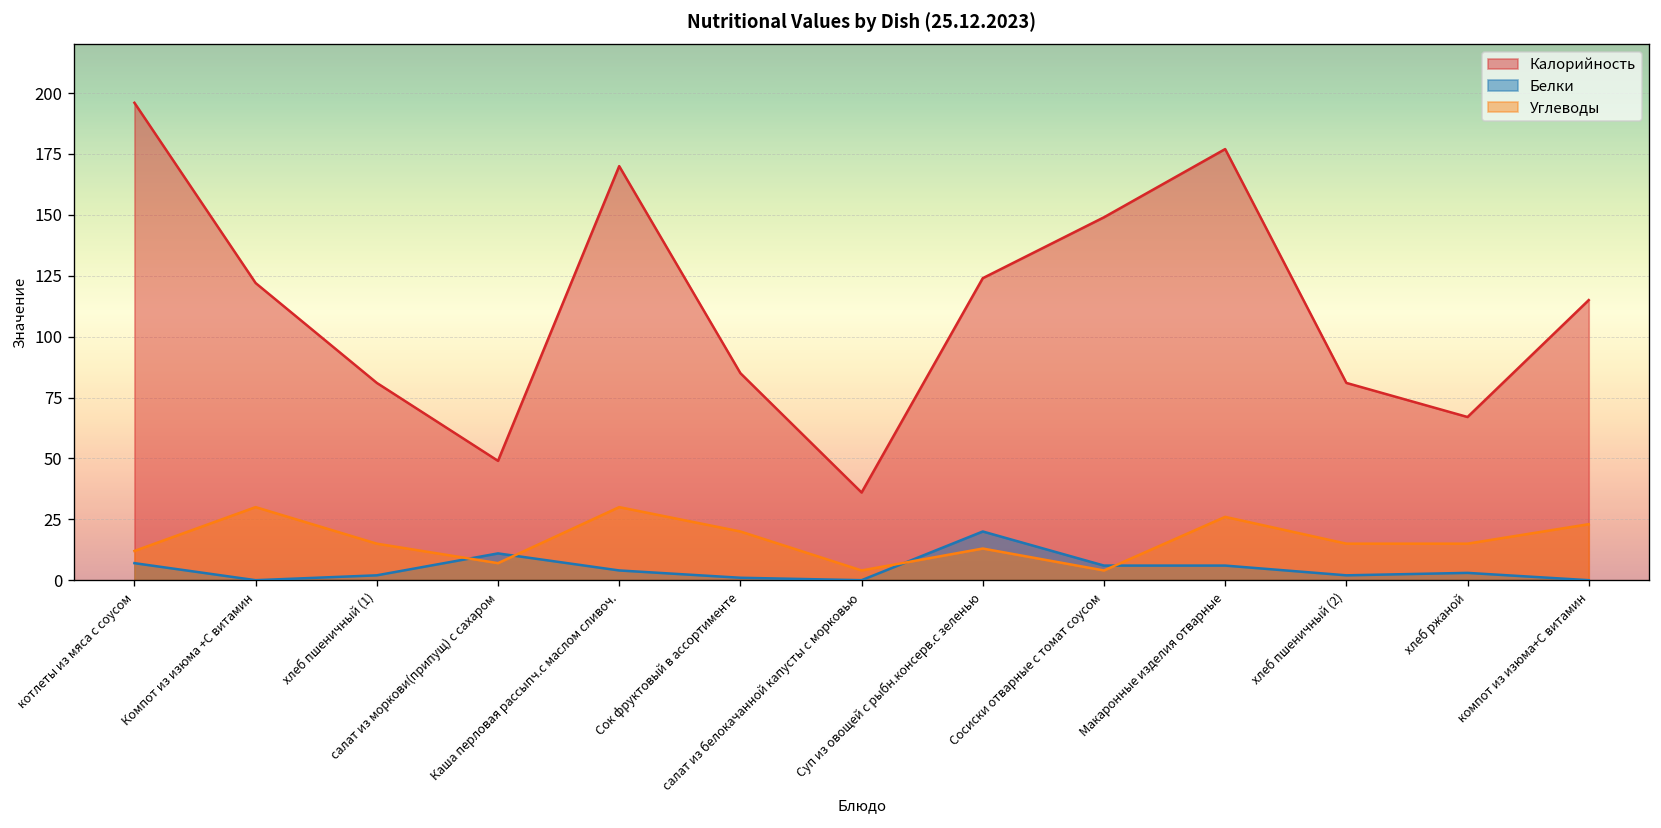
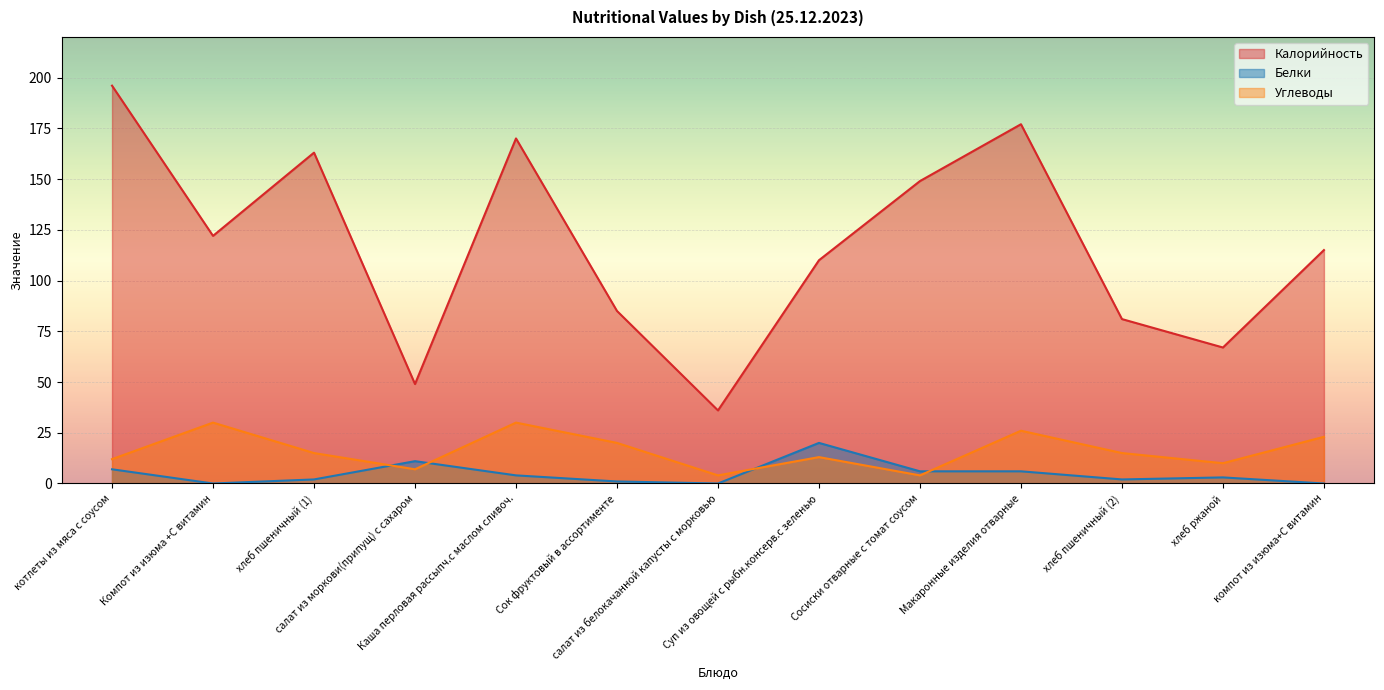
  {
    "Калорийность": {
      "котлеты из мяса с соусом": 196,
      "Компот из изюма +С витамин": 122,
-     "хлеб пшеничный (1)": 81,
+     "хлеб пшеничный (1)": 163,
      "салат из моркови(припущ) с сахаром": 49,
      "Каша перловая рассыпч.с маслом сливоч.": 170,
      "Сок фруктовый в ассортименте": 85,
      "салат из белокачанной капусты с морковью": 36,
-     "Суп из овощей с рыбн.консерв.с зеленью": 124,
+     "Суп из овощей с рыбн.консерв.с зеленью": 110,
      "Сосиски отварные с томат соусом": 149,
      "Макаронные изделия отварные": 177,
      "хлеб пшеничный (2)": 81,
      "хлеб ржаной": 67,
      "компот из изюма+С витамин": 115
    },
    "Белки": {
      "котлеты из мяса с соусом": 7,
      "Компот из изюма +С витамин": 0,
      "хлеб пшеничный (1)": 2,
      "салат из моркови(припущ) с сахаром": 11,
      "Каша перловая рассыпч.с маслом сливоч.": 4,
      "Сок фруктовый в ассортименте": 1,
      "салат из белокачанной капусты с морковью": 0,
      "Суп из овощей с рыбн.консерв.с зеленью": 20,
      "Сосиски отварные с томат соусом": 6,
      "Макаронные изделия отварные": 6,
      "хлеб пшеничный (2)": 2,
      "хлеб ржаной": 3,
      "компот из изюма+С витамин": 0
    },
    "Углеводы": {
      "котлеты из мяса с соусом": 12,
      "Компот из изюма +С витамин": 30,
      "хлеб пшеничный (1)": 15,
      "салат из моркови(припущ) с сахаром": 7,
      "Каша перловая рассыпч.с маслом сливоч.": 30,
      "Сок фруктовый в ассортименте": 20,
      "салат из белокачанной капусты с морковью": 4,
      "Суп из овощей с рыбн.консерв.с зеленью": 13,
      "Сосиски отварные с томат соусом": 4,
      "Макаронные изделия отварные": 26,
      "хлеб пшеничный (2)": 15,
-     "хлеб ржаной": 15,
+     "хлеб ржаной": 10,
      "компот из изюма+С витамин": 23
    }
  }
